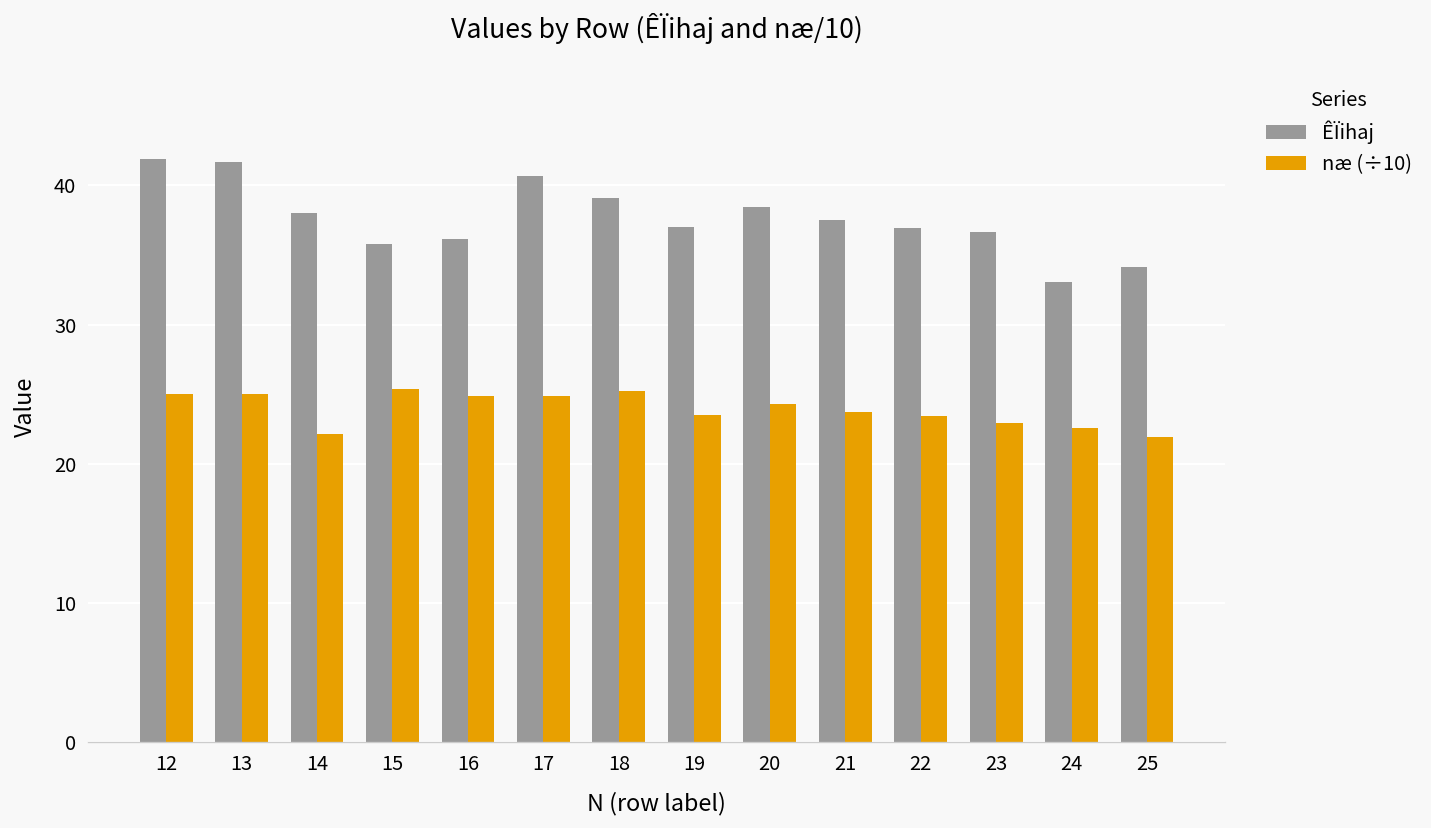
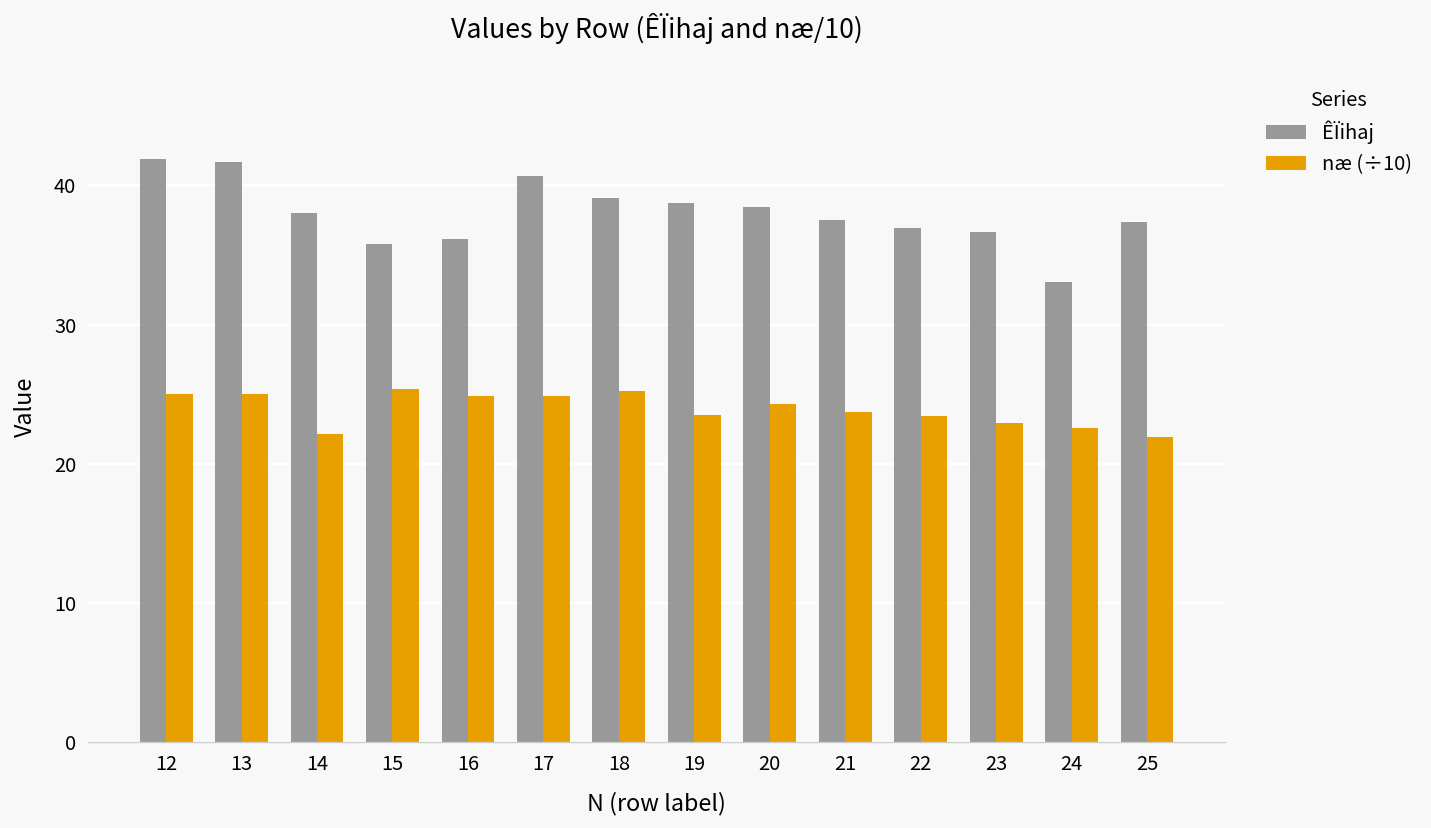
  {
    "ÊÏihaj": {
      "12": 41.9,
      "13": 41.7,
      "14": 38.0,
      "15": 35.8,
      "16": 36.2,
      "17": 40.7,
      "18": 39.1,
-     "19": 37.0,
+     "19": 38.7,
      "20": 38.5,
      "21": 37.5,
      "22": 36.9,
      "23": 36.6,
      "24": 33.1,
-     "25": 34.1
+     "25": 37.4
    },
    "næ (÷10)": {
      "12": 25.0,
      "13": 25.0,
      "14": 22.1,
      "15": 25.4,
      "16": 24.9,
      "17": 24.9,
      "18": 25.2,
      "19": 23.5,
      "20": 24.3,
      "21": 23.7,
      "22": 23.4,
      "23": 22.9,
      "24": 22.6,
      "25": 21.9
    }
  }
